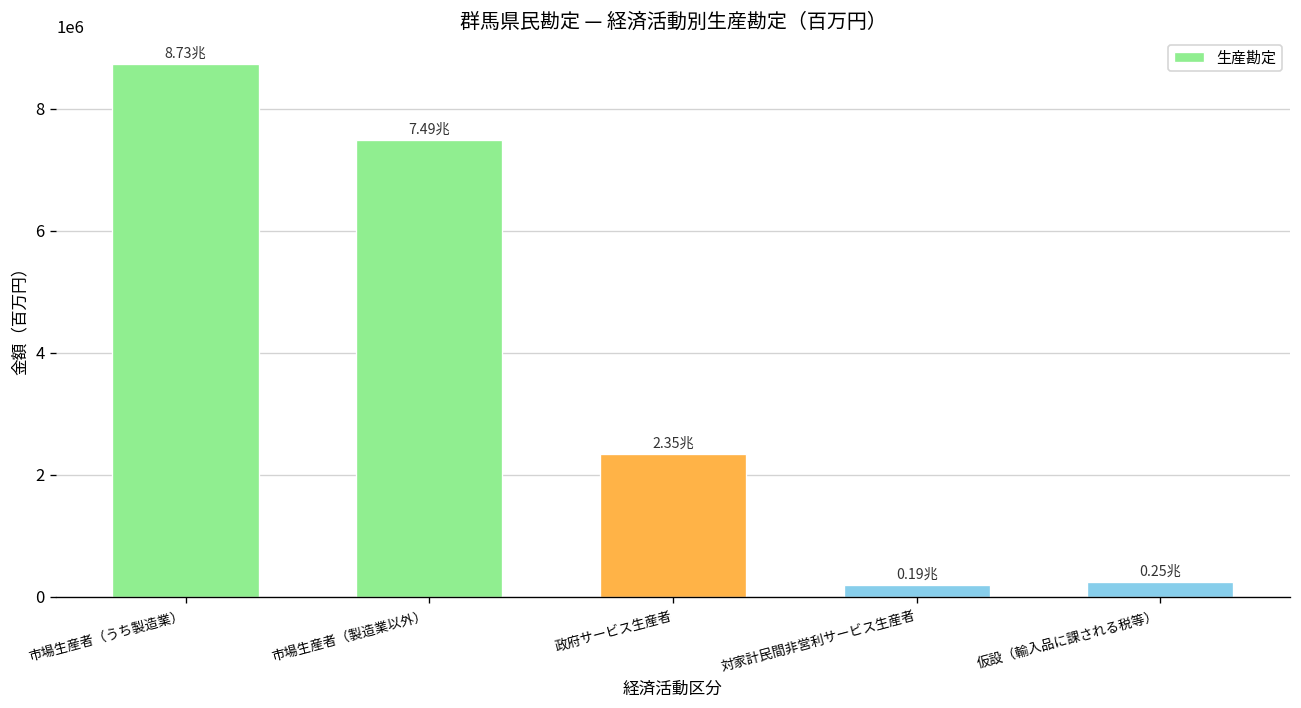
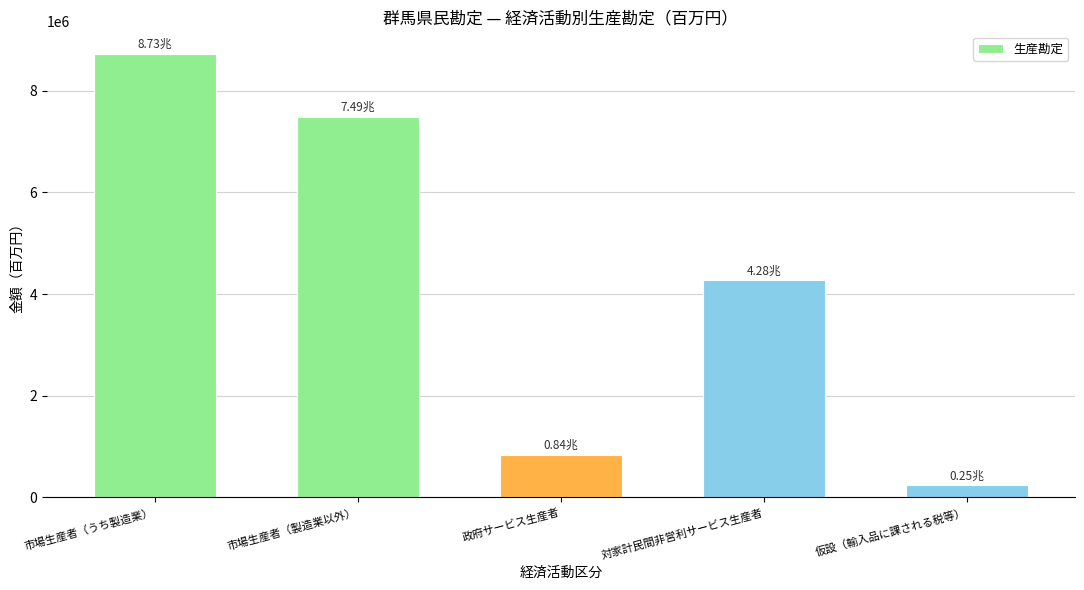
  {
-   "政府サービス生産者": "2.35兆",
-   "対家計民間非営利サービス生産者": "0.19兆"
+   "政府サービス生産者": "0.84兆",
+   "対家計民間非営利サービス生産者": "4.28兆"
  }
